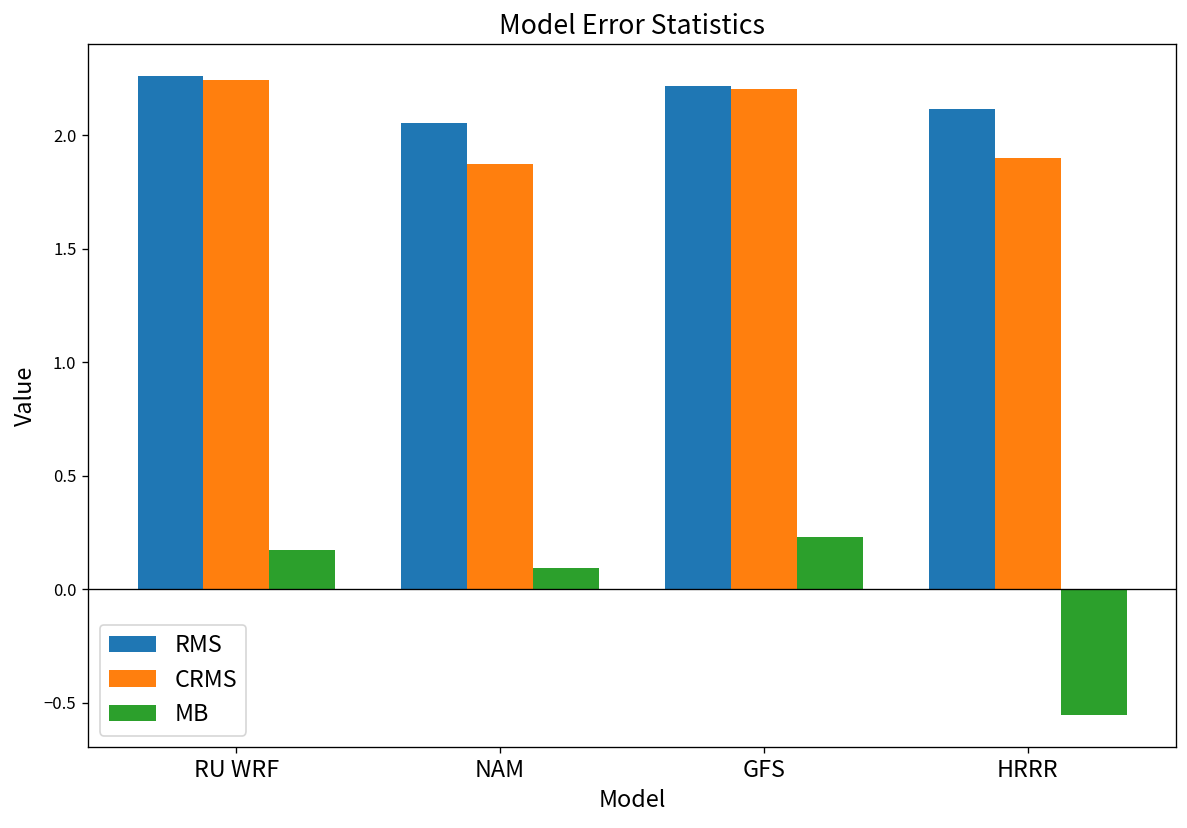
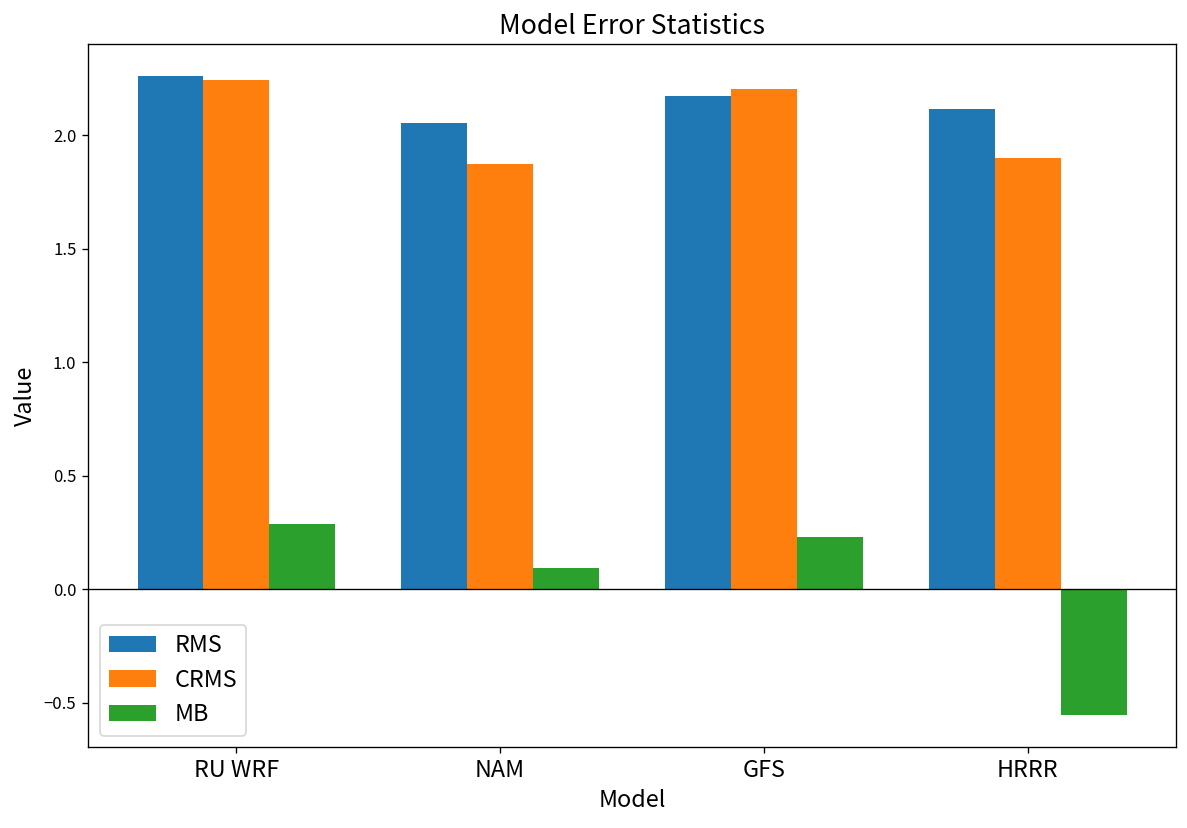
  {
    "RMS": {
      "RU WRF": 2.26,
      "NAM": 2.06,
-     "GFS": 2.22,
+     "GFS": 2.17,
      "HRRR": 2.11
    },
    "CRMS": {
      "RU WRF": 2.24,
      "NAM": 1.87,
      "GFS": 2.20,
      "HRRR": 1.90
    },
    "MB": {
-     "RU WRF": 0.17,
+     "RU WRF": 0.29,
      "NAM": 0.09,
      "GFS": 0.23,
      "HRRR": -0.56
    }
  }
